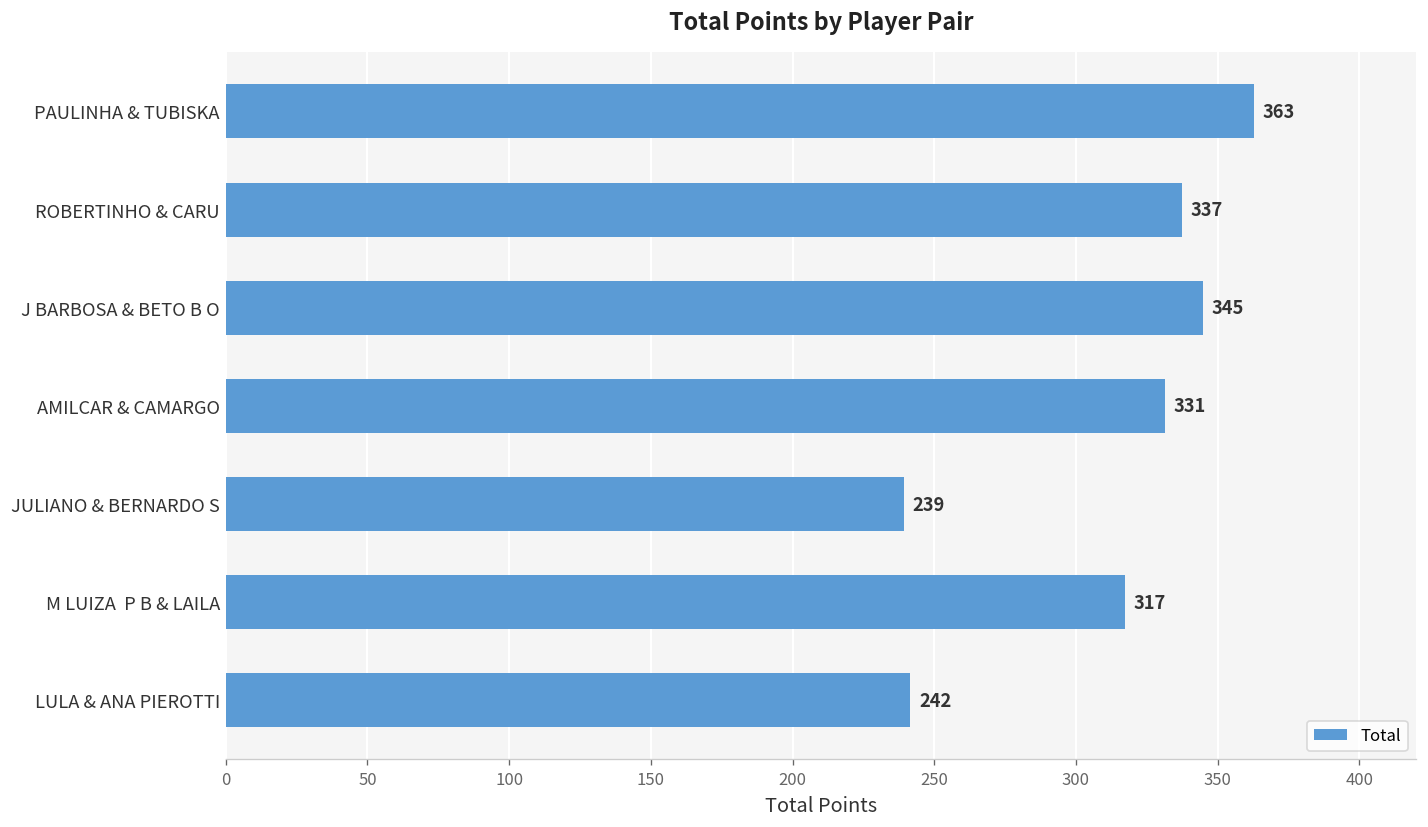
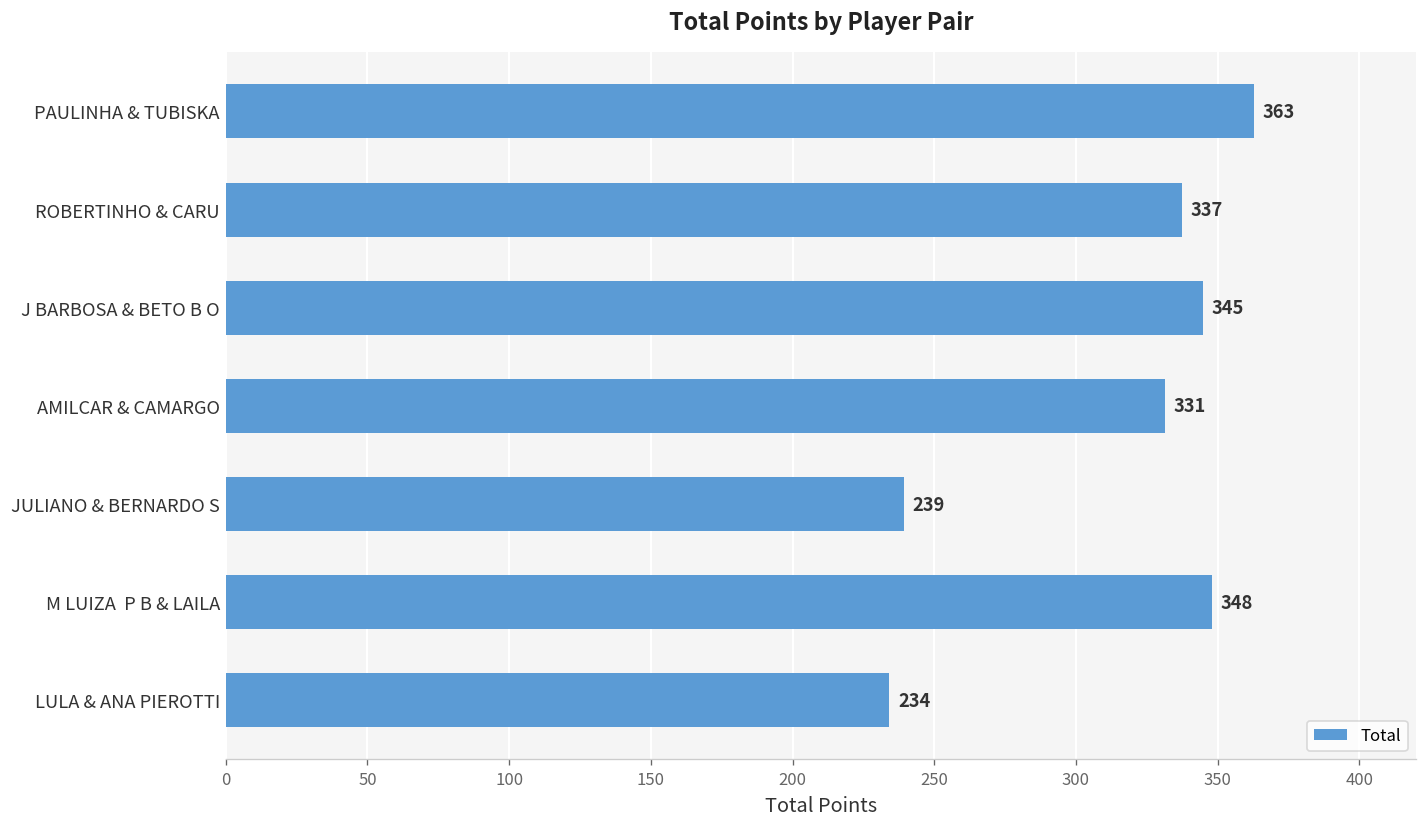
  {
    "PAULINHA & TUBISKA": 363,
    "ROBERTINHO & CARU": 337,
    "J BARBOSA & BETO B O": 345,
    "AMILCAR & CAMARGO": 331,
    "JULIANO & BERNARDO S": 239,
-   "M LUIZA P B & LAILA": 317,
-   "LULA & ANA PIEROTTI": 242
+   "M LUIZA P B & LAILA": 348,
+   "LULA & ANA PIEROTTI": 234
  }
